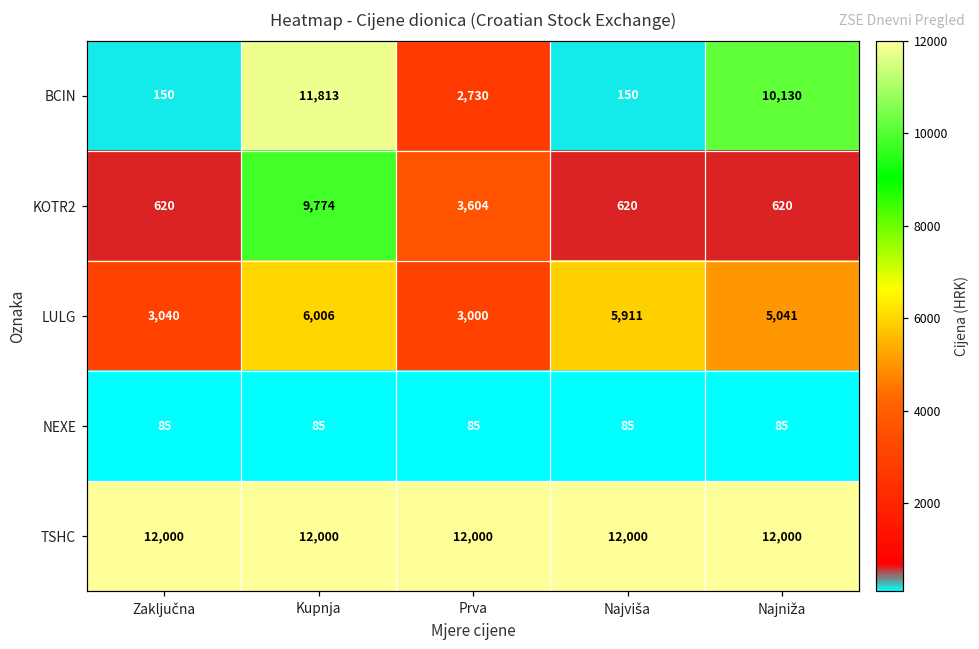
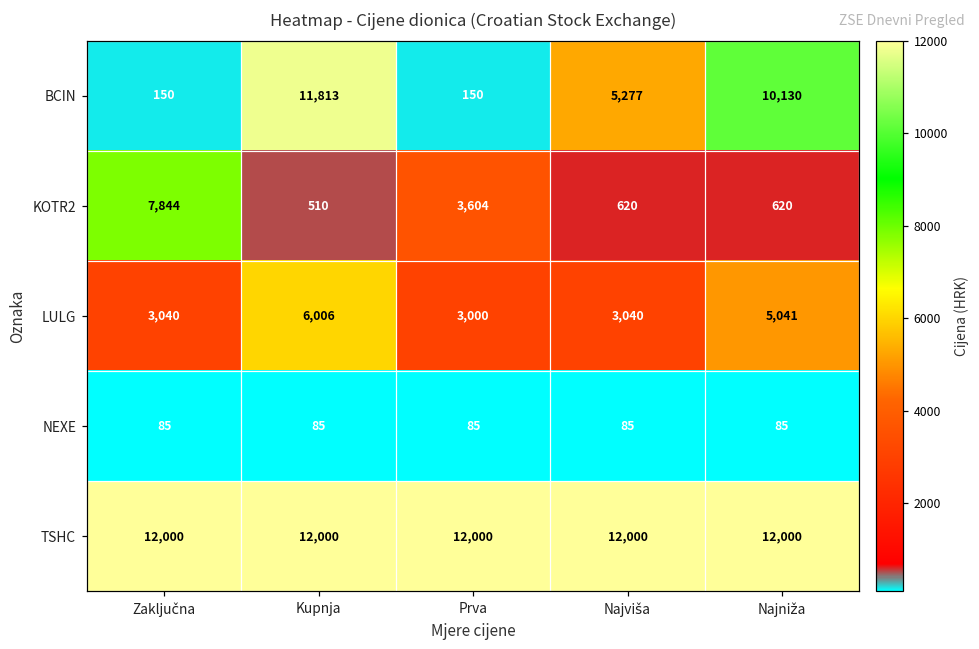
  {
    "BCIN": {
      "Zaključna": "150",
      "Kupnja": "11,813",
-     "Prva": "2,730",
-     "Najviša": "150",
+     "Prva": "150",
+     "Najviša": "5,277",
      "Najniža": "10,130"
    },
    "KOTR2": {
-     "Zaključna": "620",
-     "Kupnja": "9,774",
+     "Zaključna": "7,844",
+     "Kupnja": "510",
      "Prva": "3,604",
      "Najviša": "620",
      "Najniža": "620"
    },
    "LULG": {
      "Zaključna": "3,040",
      "Kupnja": "6,006",
      "Prva": "3,000",
-     "Najviša": "5,911",
+     "Najviša": "3,040",
      "Najniža": "5,041"
    },
    "NEXE": {
      "Zaključna": "85",
      "Kupnja": "85",
      "Prva": "85",
      "Najviša": "85",
      "Najniža": "85"
    },
    "TSHC": {
      "Zaključna": "12,000",
      "Kupnja": "12,000",
      "Prva": "12,000",
      "Najviša": "12,000",
      "Najniža": "12,000"
    }
  }
